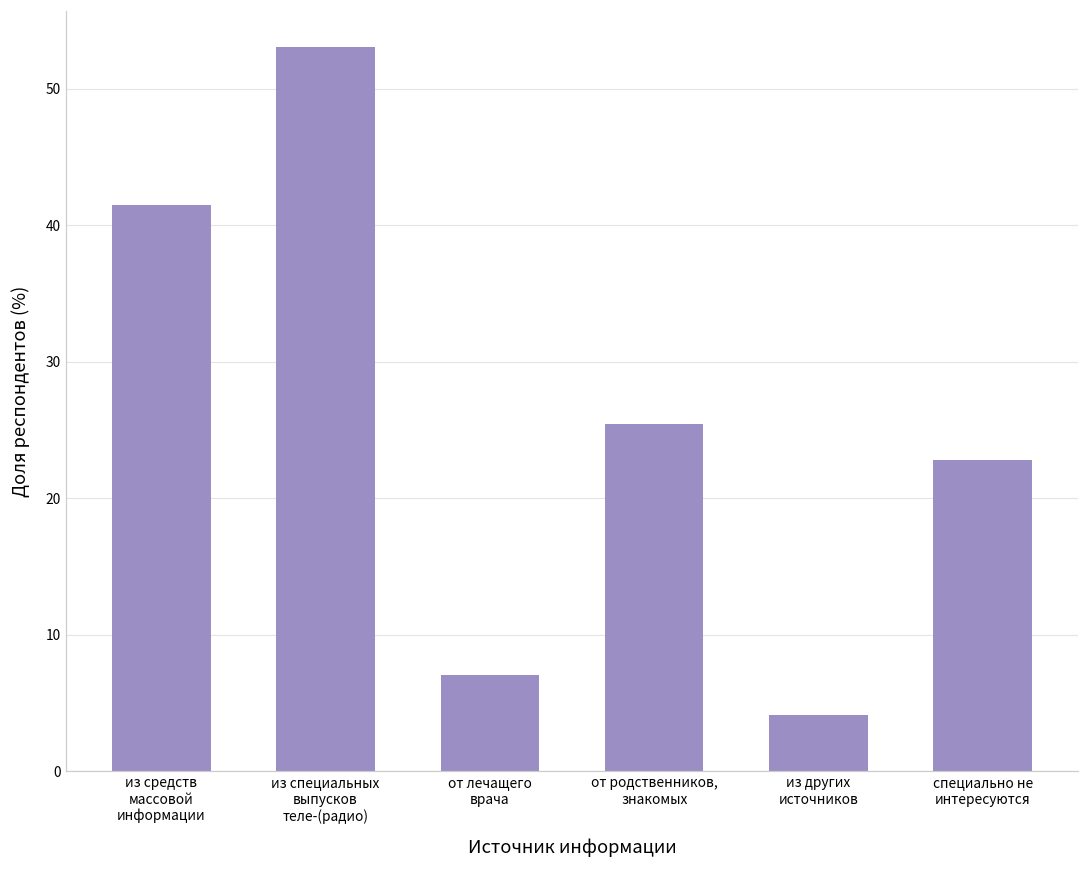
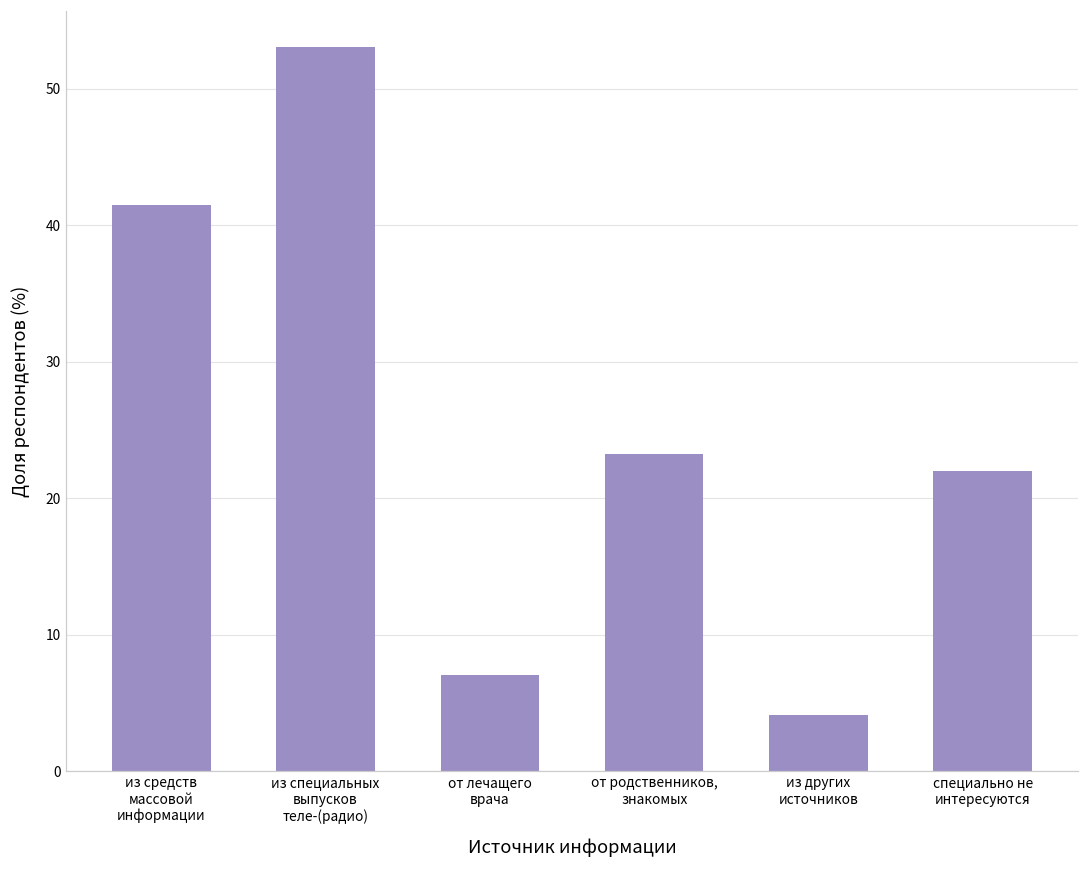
  {
    "из средств массовой информации": 41.4,
    "из специальных выпусков теле-(радио)": 53.0,
    "от лечащего врача": 7.1,
-   "от родственников, знакомых": 25.5,
+   "от родственников, знакомых": 23.2,
    "из других источников": 4.1,
-   "специально не интересуются": 22.8
+   "специально не интересуются": 22.0
  }
